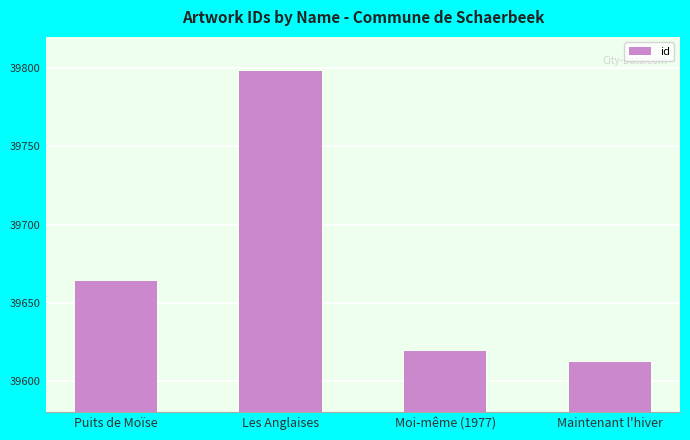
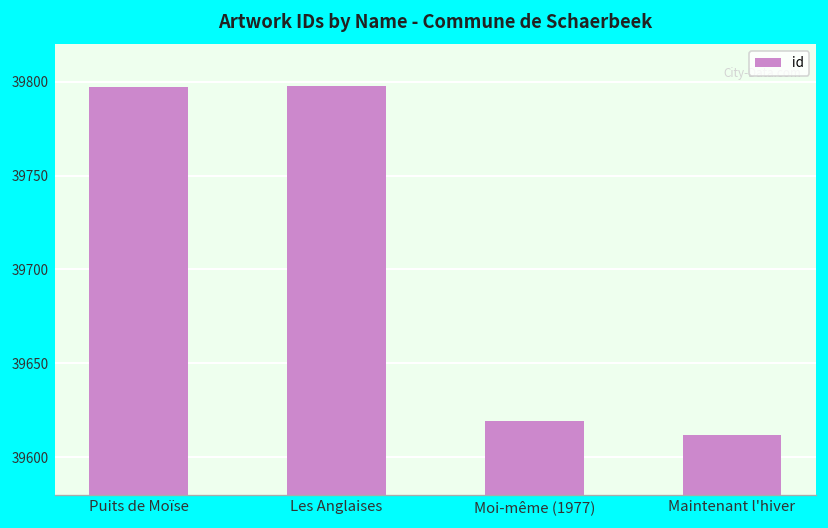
  {
-   "Puits de Moïse": 39664,
+   "Puits de Moïse": 39797,
    "Les Anglaises": 39798,
    "Moi-même (1977)": 39619,
    "Maintenant l'hiver": 39612
  }
